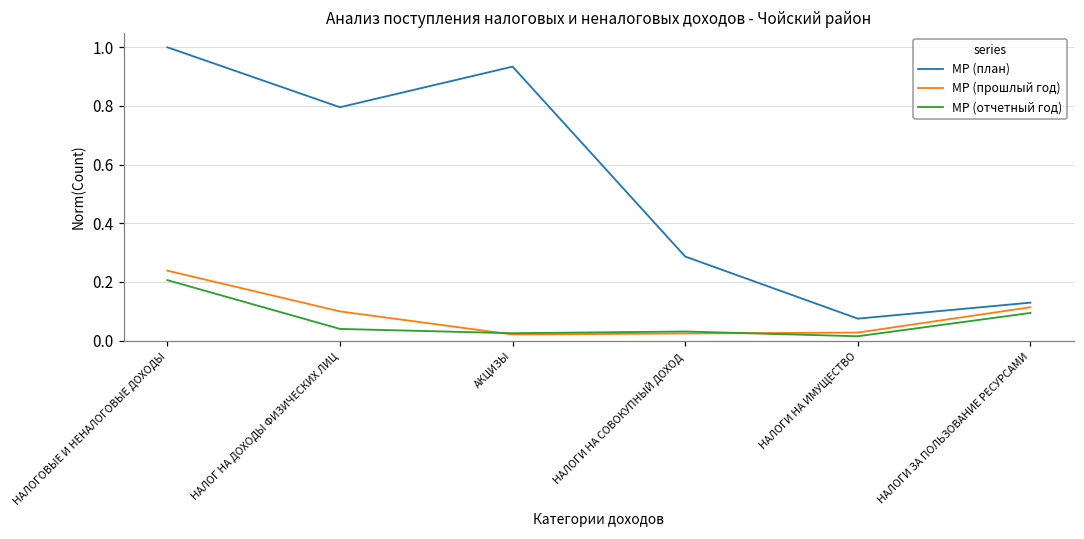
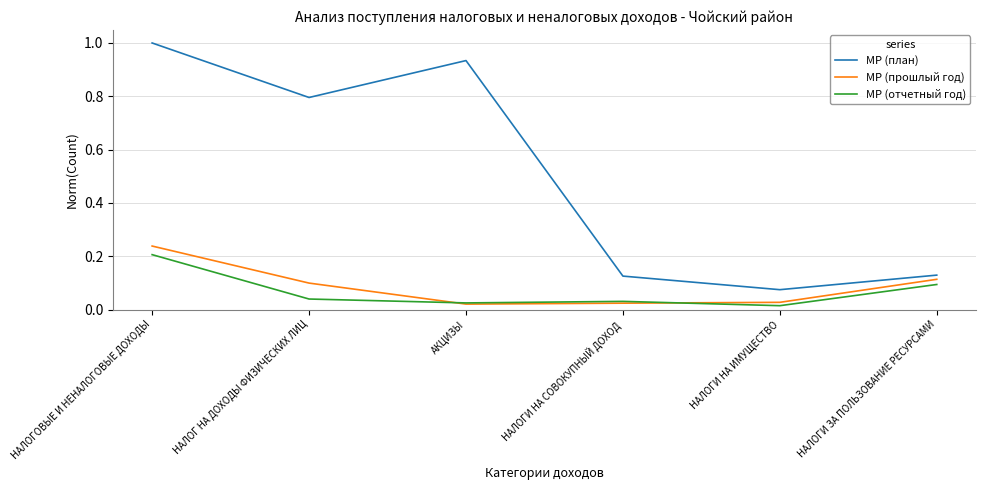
  {
    "МР (план)": {
      "НАЛОГОВЫЕ И НЕНАЛОГОВЫЕ ДОХОДЫ": 1.00,
      "НАЛОГ НА ДОХОДЫ ФИЗИЧЕСКИХ ЛИЦ": 0.80,
      "АКЦИЗЫ": 0.93,
-     "НАЛОГИ НА СОВОКУПНЫЙ ДОХОД": 0.29,
+     "НАЛОГИ НА СОВОКУПНЫЙ ДОХОД": 0.13,
      "НАЛОГИ НА ИМУЩЕСТВО": 0.07,
      "НАЛОГИ ЗА ПОЛЬЗОВАНИЕ РЕСУРСАМИ": 0.13
    },
    "МР (прошлый год)": {
      "НАЛОГОВЫЕ И НЕНАЛОГОВЫЕ ДОХОДЫ": 0.24,
      "НАЛОГ НА ДОХОДЫ ФИЗИЧЕСКИХ ЛИЦ": 0.10,
      "НАЛОГИ НА ИМУЩЕСТВО": 0.03,
      "НАЛОГИ ЗА ПОЛЬЗОВАНИЕ РЕСУРСАМИ": 0.11
    },
    "МР (отчетный год)": {
      "НАЛОГОВЫЕ И НЕНАЛОГОВЫЕ ДОХОДЫ": 0.21,
      "НАЛОГ НА ДОХОДЫ ФИЗИЧЕСКИХ ЛИЦ": 0.04,
      "НАЛОГИ НА ИМУЩЕСТВО": 0.01,
      "НАЛОГИ ЗА ПОЛЬЗОВАНИЕ РЕСУРСАМИ": 0.09
    }
  }
